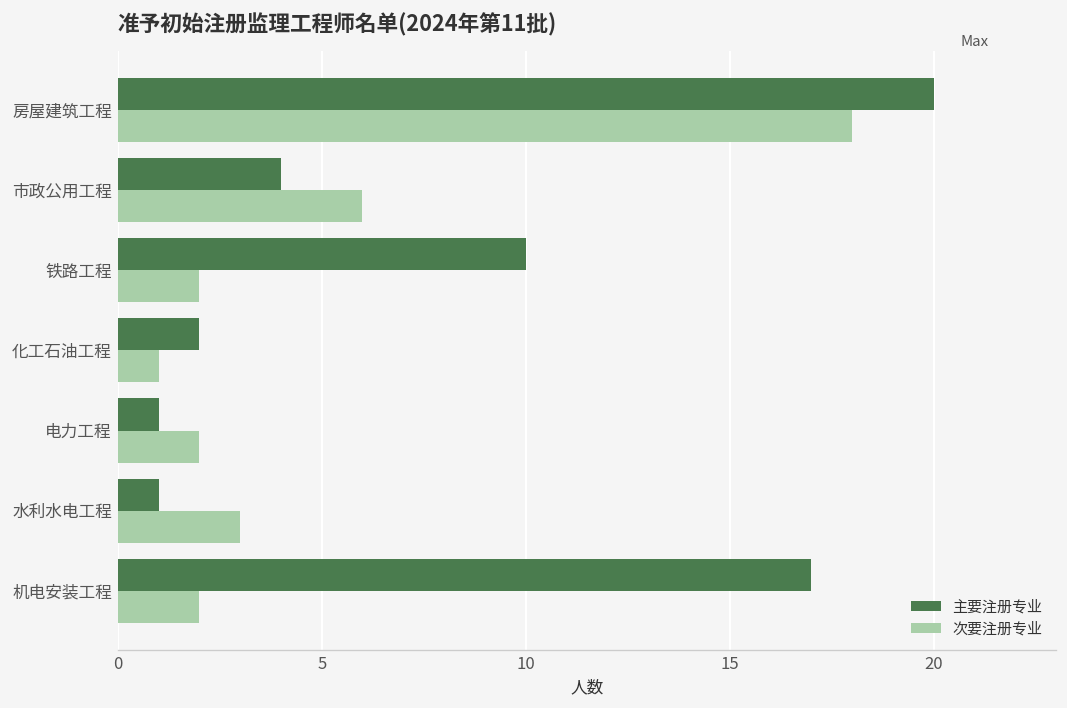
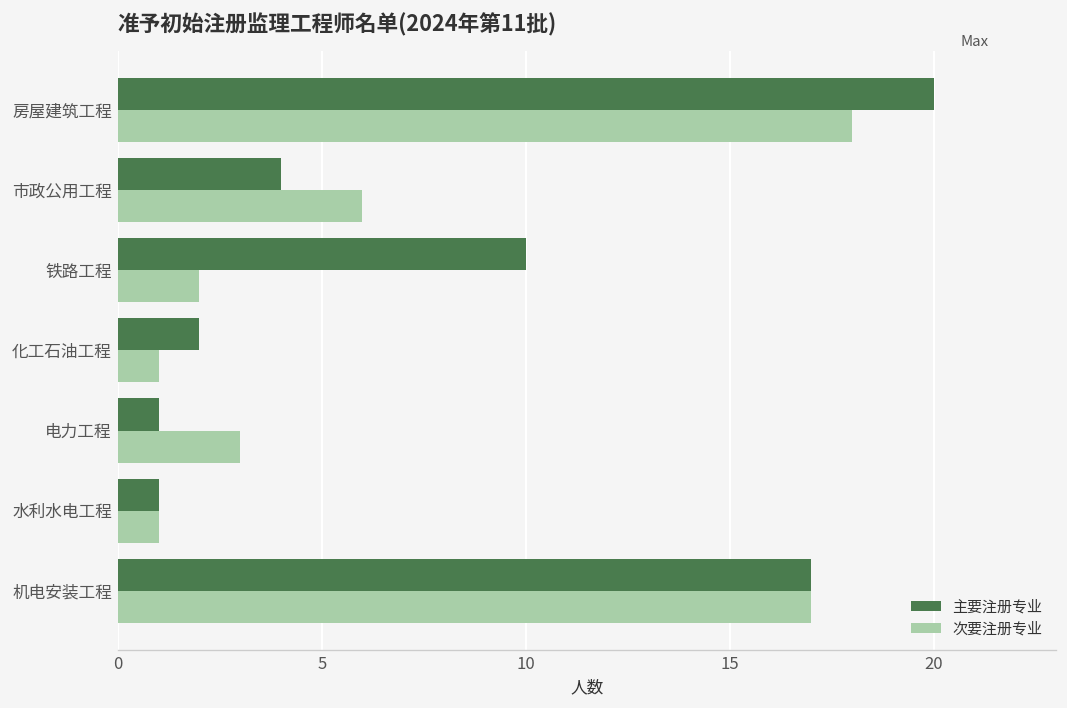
  {
    "次要注册专业": {
      "房屋建筑工程": 18,
      "市政公用工程": 6,
      "铁路工程": 2,
      "化工石油工程": 1,
-     "电力工程": 2,
-     "水利水电工程": 3,
-     "机电安装工程": 2
+     "电力工程": 3,
+     "水利水电工程": 1,
+     "机电安装工程": 17
    },
    "主要注册专业": {
      "房屋建筑工程": 20,
      "市政公用工程": 4,
      "铁路工程": 10,
      "化工石油工程": 2,
      "电力工程": 1,
      "水利水电工程": 1,
      "机电安装工程": 17
    }
  }
